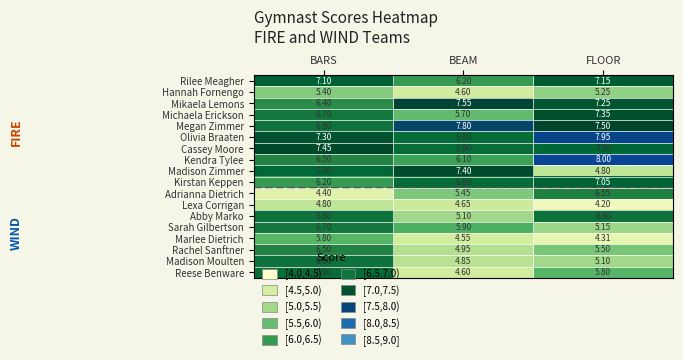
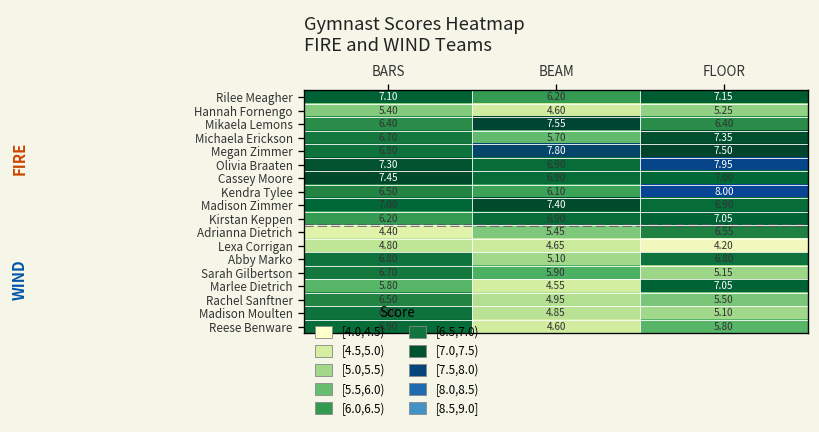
  {
    "Rilee Meagher": {
      "BARS": 7.10,
      "BEAM": 6.20,
      "FLOOR": 7.15
    },
    "Hannah Fornengo": {
      "BARS": 5.40,
      "BEAM": 4.60,
      "FLOOR": 5.25
    },
    "Mikaela Lemons": {
      "BARS": 6.40,
      "BEAM": 7.55,
-     "FLOOR": 7.25
+     "FLOOR": 6.40
    },
    "Michaela Erickson": {
      "BARS": 6.70,
      "BEAM": 5.70,
      "FLOOR": 7.35
    },
    "Megan Zimmer": {
      "BARS": 6.80,
      "BEAM": 7.80,
      "FLOOR": 7.50
    },
    "Olivia Braaten": {
      "BARS": 7.30,
      "BEAM": 6.90,
      "FLOOR": 7.95
    },
    "Cassey Moore": {
      "BARS": 7.45,
      "BEAM": 6.90,
      "FLOOR": 7.00
    },
    "Kendra Tylee": {
      "BARS": 6.50,
      "BEAM": 6.10,
      "FLOOR": 8.00
    },
    "Madison Zimmer": {
      "BARS": 7.00,
      "BEAM": 7.40,
-     "FLOOR": 4.80
+     "FLOOR": 6.90
    },
    "Kirstan Keppen": {
      "BARS": 6.20,
      "BEAM": 6.90,
      "FLOOR": 7.05
    },
    "Adrianna Dietrich": {
      "BARS": 4.40,
      "BEAM": 5.45,
      "FLOOR": 6.55
    },
    "Lexa Corrigan": {
      "BARS": 4.80,
      "BEAM": 4.65,
      "FLOOR": 4.20
    },
    "Abby Marko": {
      "BARS": 6.80,
      "BEAM": 5.10,
      "FLOOR": 6.80
    },
    "Sarah Gilbertson": {
      "BARS": 6.70,
      "BEAM": 5.90,
      "FLOOR": 5.15
    },
    "Marlee Dietrich": {
      "BARS": 5.80,
      "BEAM": 4.55,
-     "FLOOR": 4.31
+     "FLOOR": 7.05
    },
    "Rachel Sanftner": {
      "BARS": 6.50,
      "BEAM": 4.95,
      "FLOOR": 5.50
    },
    "Madison Moulten": {
      "BARS": 6.80,
      "BEAM": 4.85,
      "FLOOR": 5.10
    },
    "Reese Benware": {
      "BARS": 6.90,
      "BEAM": 4.60,
      "FLOOR": 5.80
    }
  }
